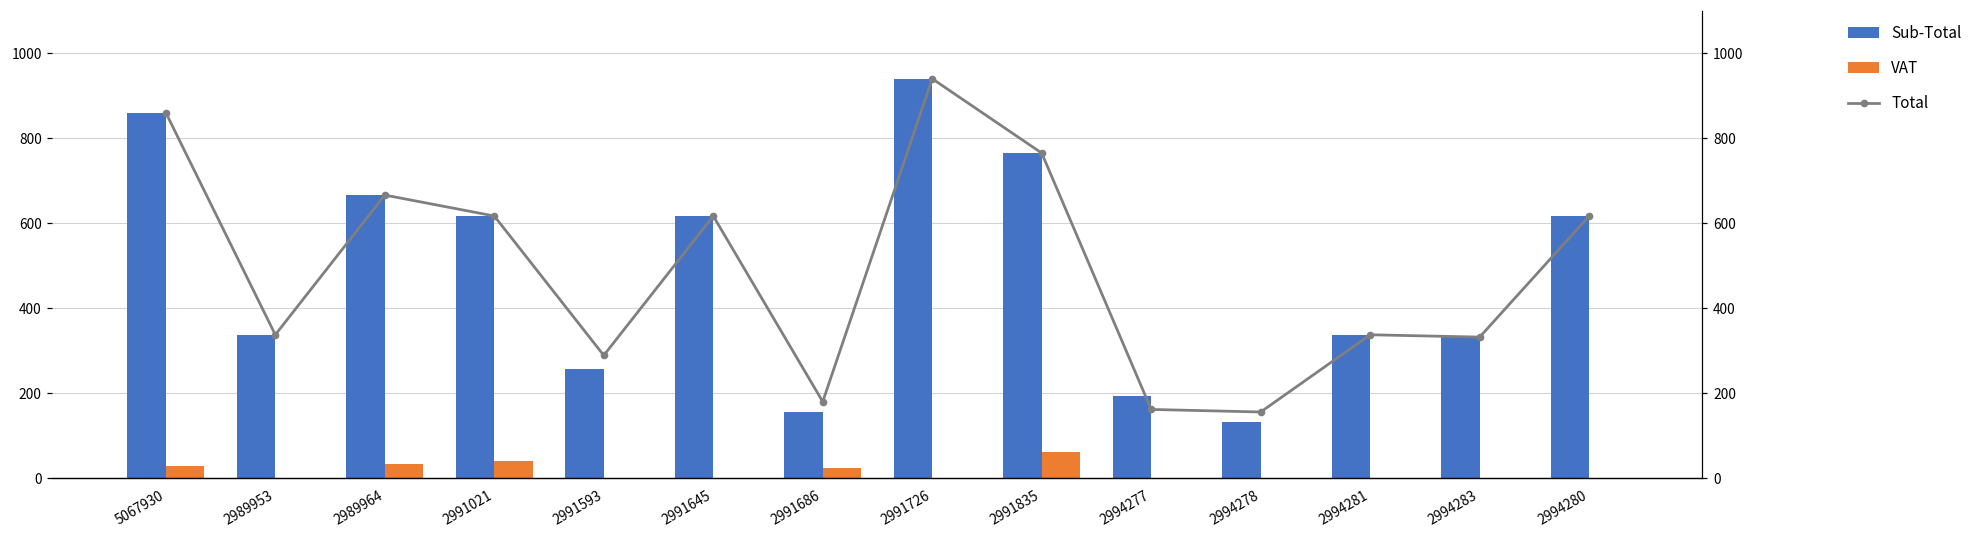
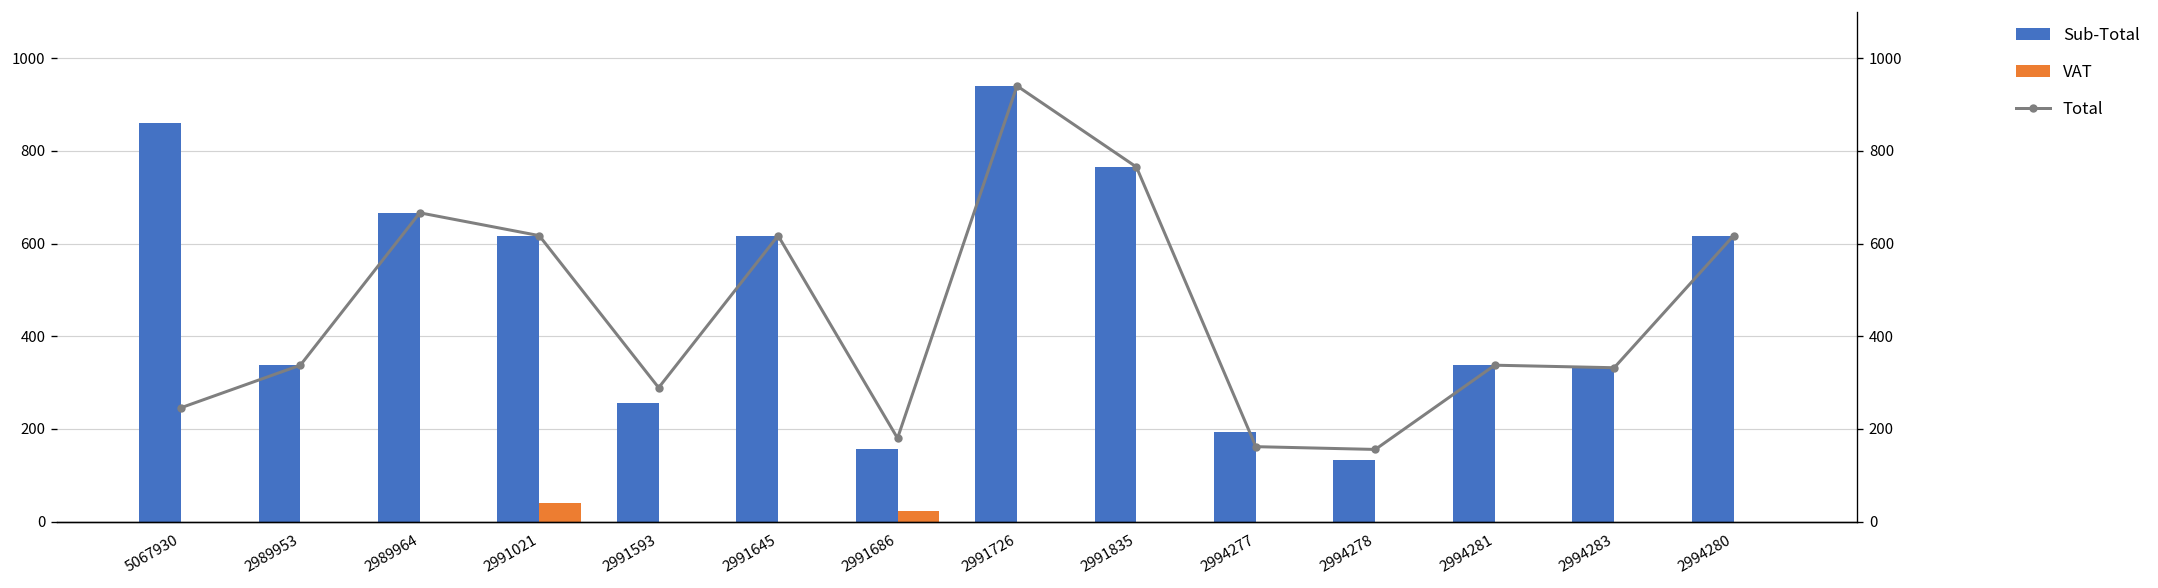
  {
    "Sub-Total": {
      "5067930": 860,
      "2989953": 340,
      "2989964": 670,
      "2991021": 620,
      "2991593": 260,
      "2991645": 620,
      "2991686": 160,
      "2991726": 940,
      "2991835": 770,
      "2994277": 190,
      "2994278": 130,
      "2994281": 340,
      "2994283": 330,
      "2994280": 620
    },
    "VAT": {
-     "5067930": 30,
+     "5067930": 0,
      "2989953": 0,
-     "2989964": 30,
+     "2989964": 0,
      "2991021": 40,
      "2991593": 0,
      "2991645": 0,
      "2991686": 20,
      "2991726": 0,
-     "2991835": 60,
+     "2991835": 0,
      "2994277": 0,
      "2994278": 0,
      "2994281": 0,
      "2994283": 0,
      "2994280": 0
    },
    "Total": {
-     "5067930": 860,
+     "5067930": 250,
      "2989953": 340,
      "2989964": 670,
      "2991021": 620,
      "2991593": 290,
      "2991645": 620,
      "2991686": 180,
      "2991726": 940,
      "2991835": 770,
      "2994277": 160,
      "2994278": 160,
      "2994281": 340,
      "2994283": 330,
      "2994280": 620
    }
  }
